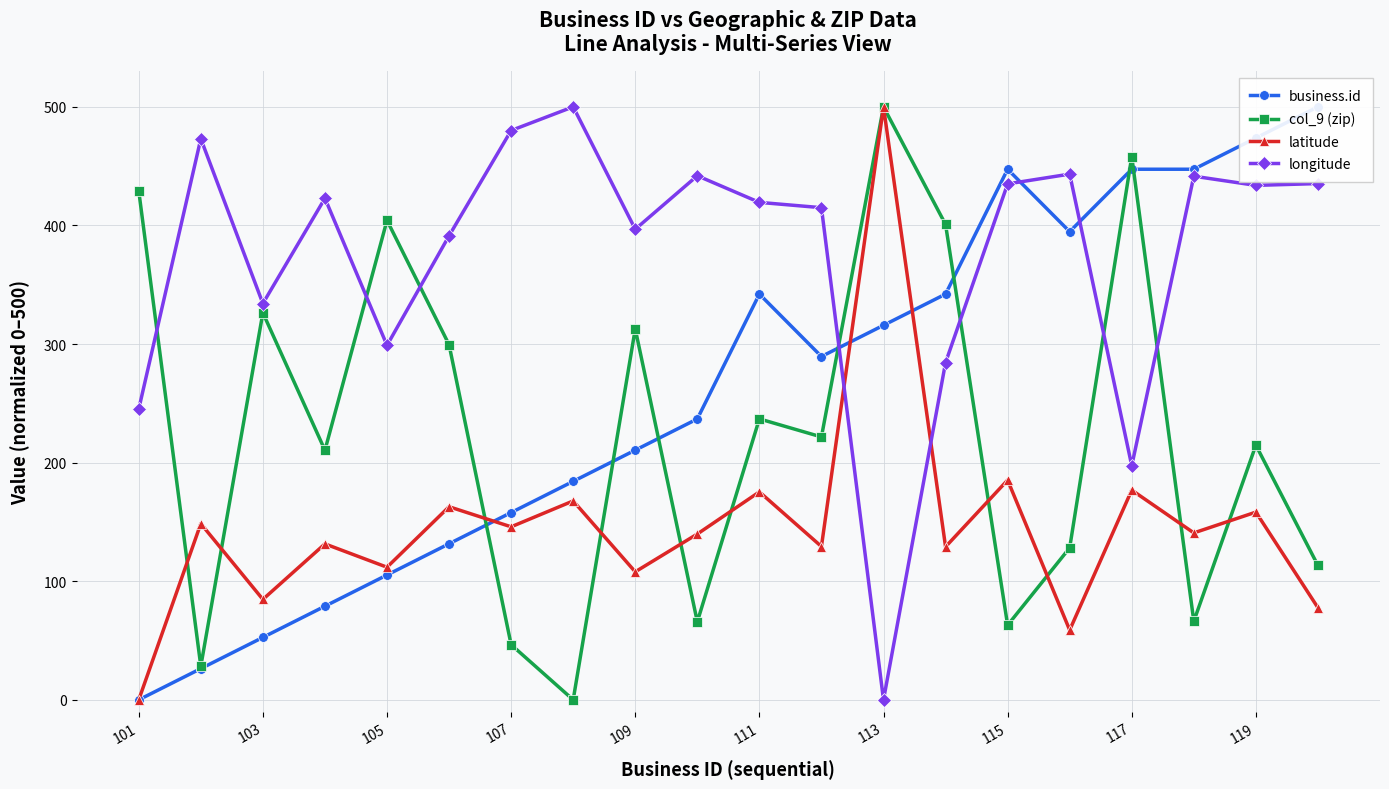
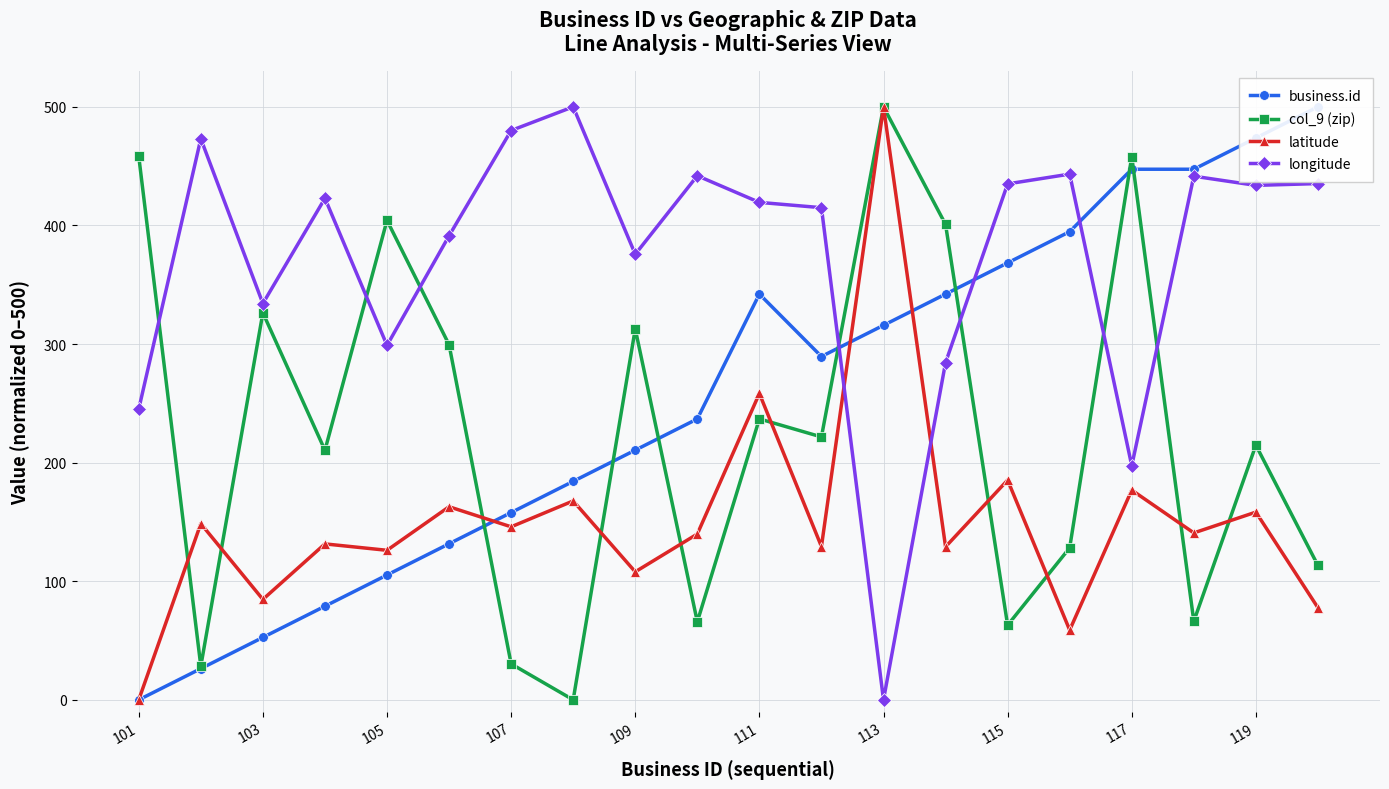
  {
    "business.id": {
      "103": 53,
      "105": 105,
      "107": 158,
      "109": 211,
      "111": 342,
      "113": 316,
-     "115": 447,
+     "115": 368,
      "117": 447
    },
    "col_9 (zip)": {
-     "101": 429,
+     "101": 458,
      "103": 326,
      "105": 404,
-     "107": 46,
+     "107": 30,
      "109": 313,
      "111": 237,
      "115": 63,
      "117": 458,
      "119": 215
    },
    "latitude": {
      "103": 85,
-     "105": 112,
+     "105": 126,
      "107": 146,
      "109": 108,
-     "111": 175,
+     "111": 258,
      "115": 185,
      "117": 177,
      "119": 158
    },
    "longitude": {
      "101": 245,
      "103": 334,
      "105": 299,
      "107": 480,
-     "109": 397,
+     "109": 376,
      "111": 419,
      "113": 0,
      "115": 435,
      "117": 197,
      "119": 434
    }
  }
